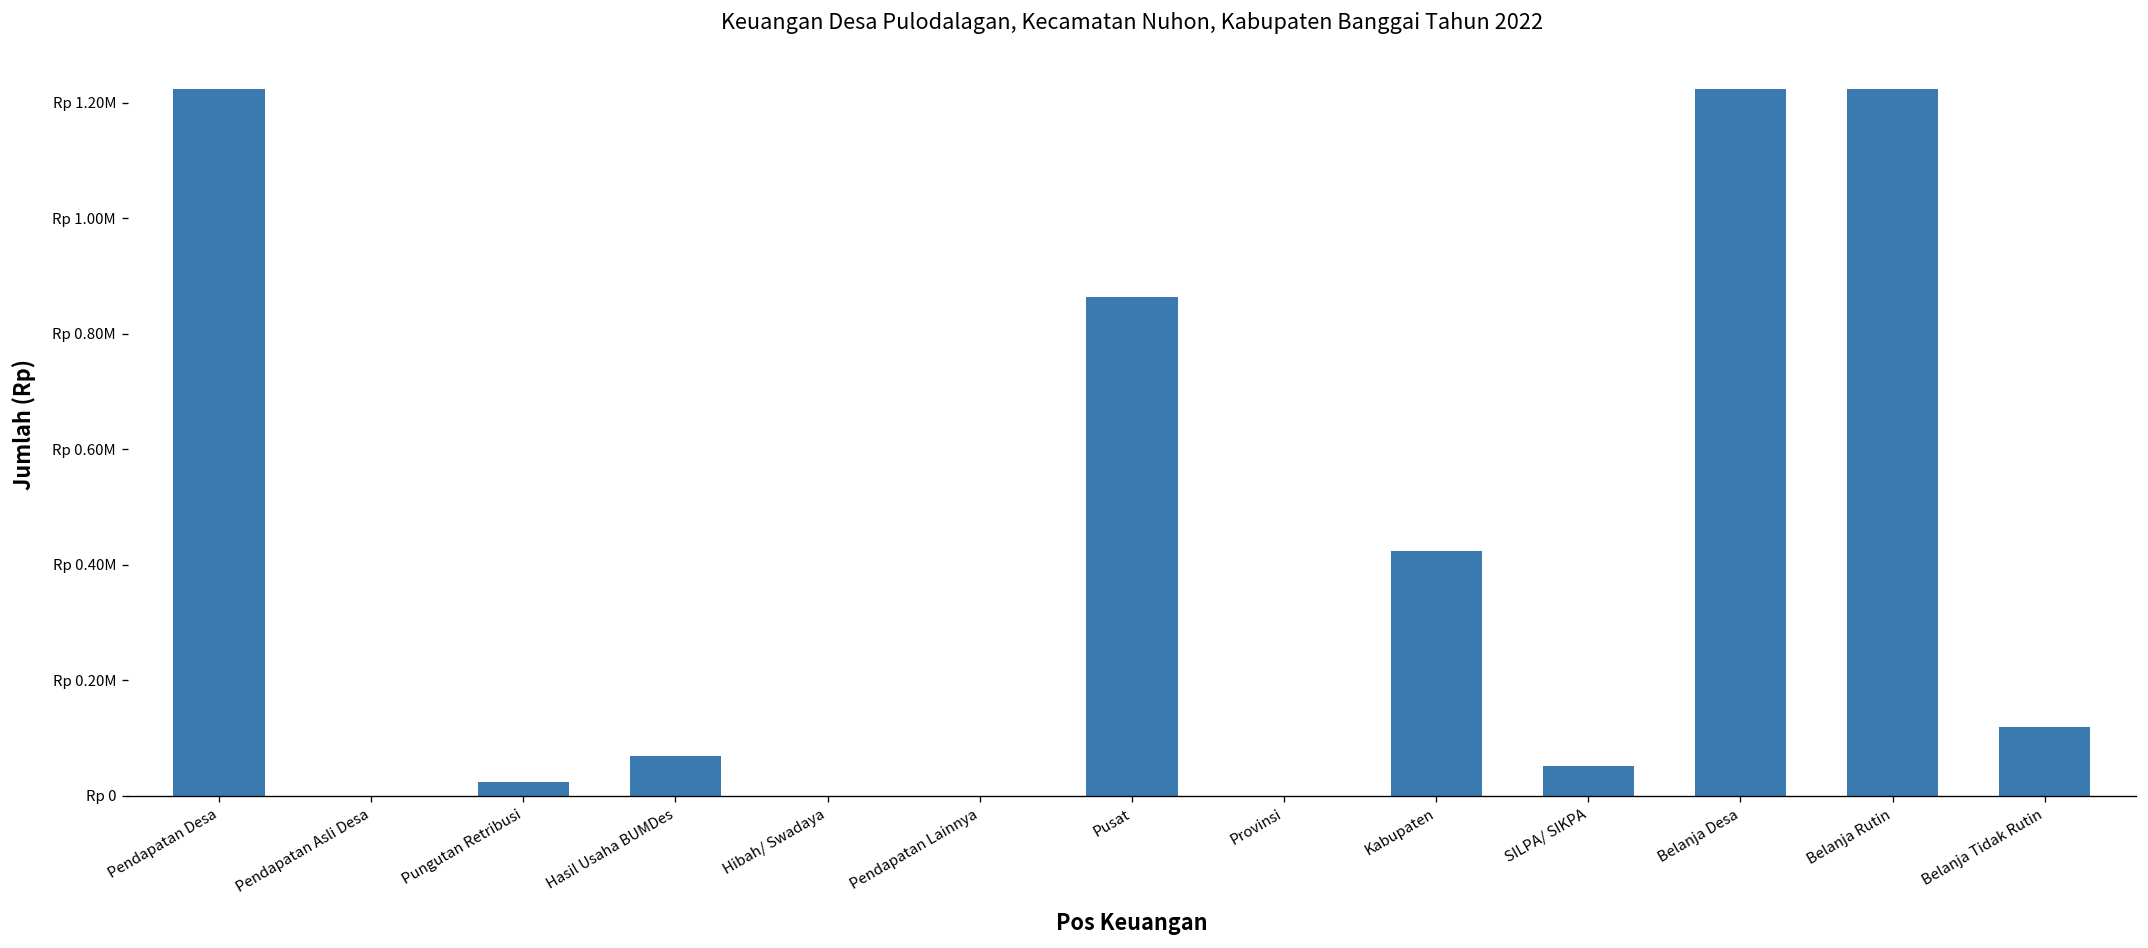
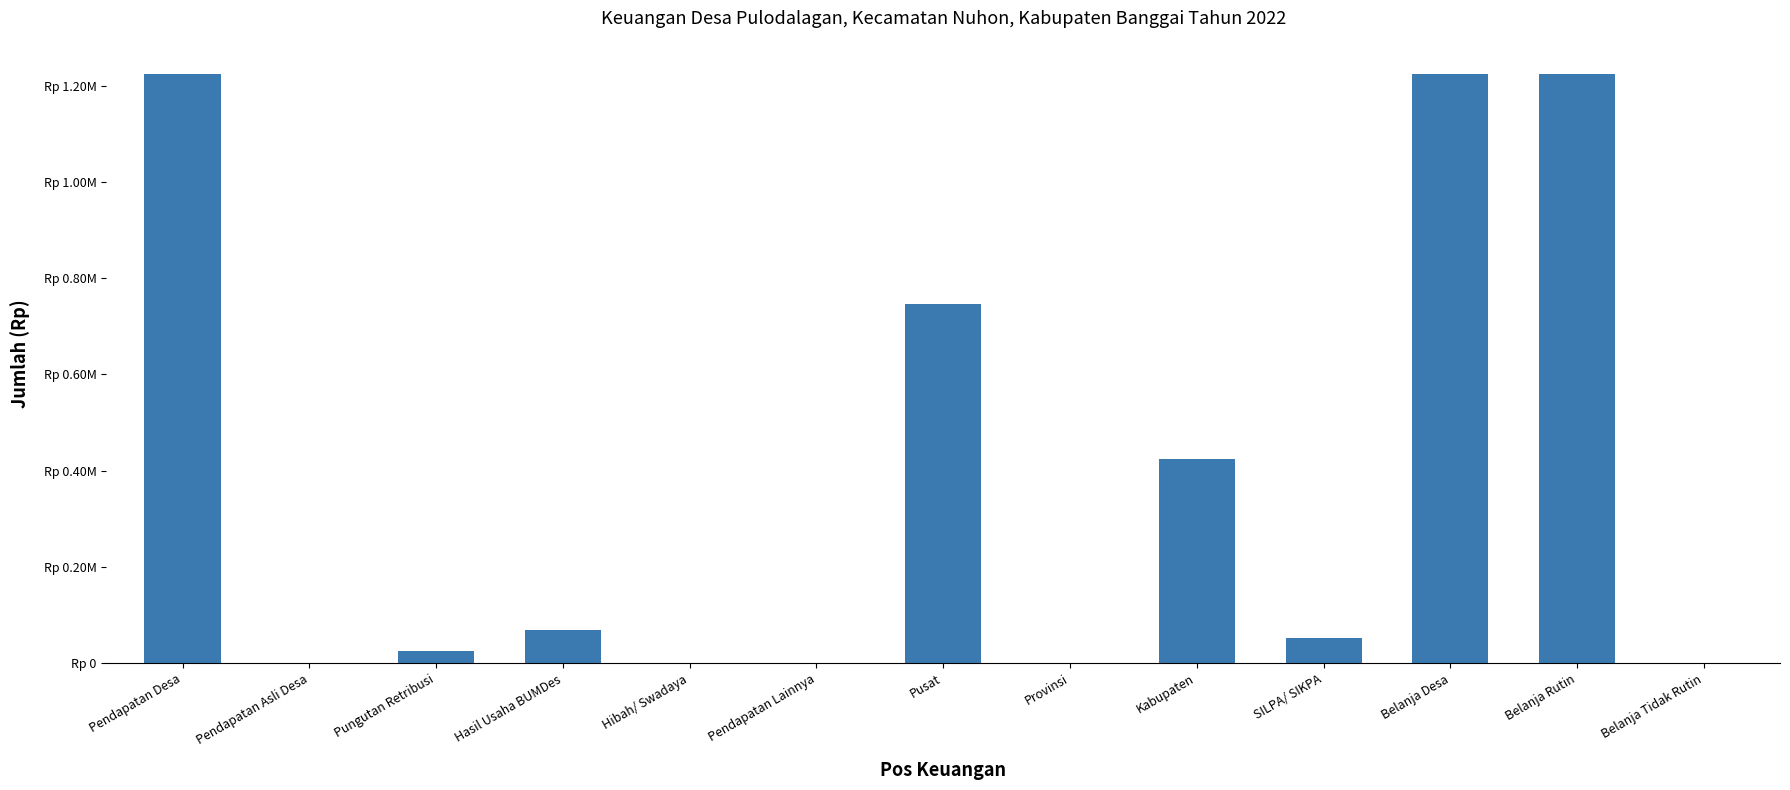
  {
    "Pendapatan Desa": "Rp 1220000",
    "Pendapatan Asli Desa": "Rp 0",
    "Pungutan Retribusi": "Rp 30000",
    "Hasil Usaha BUMDes": "Rp 70000",
    "Hibah/ Swadaya": "Rp 0",
    "Pendapatan Lainnya": "Rp 0",
-   "Pusat": "Rp 860000",
+   "Pusat": "Rp 750000",
    "Provinsi": "Rp 0",
    "Kabupaten": "Rp 420000",
    "SILPA/ SIKPA": "Rp 50000",
    "Belanja Desa": "Rp 1220000",
    "Belanja Rutin": "Rp 1220000",
-   "Belanja Tidak Rutin": "Rp 120000"
+   "Belanja Tidak Rutin": "Rp 0"
  }
